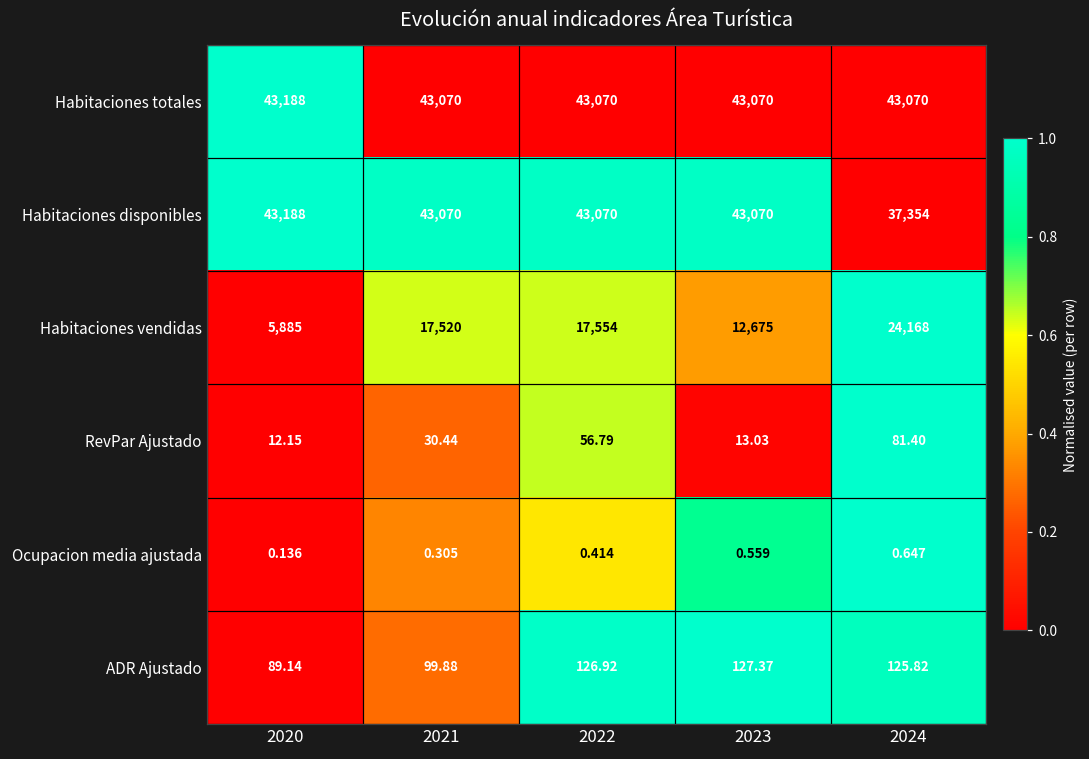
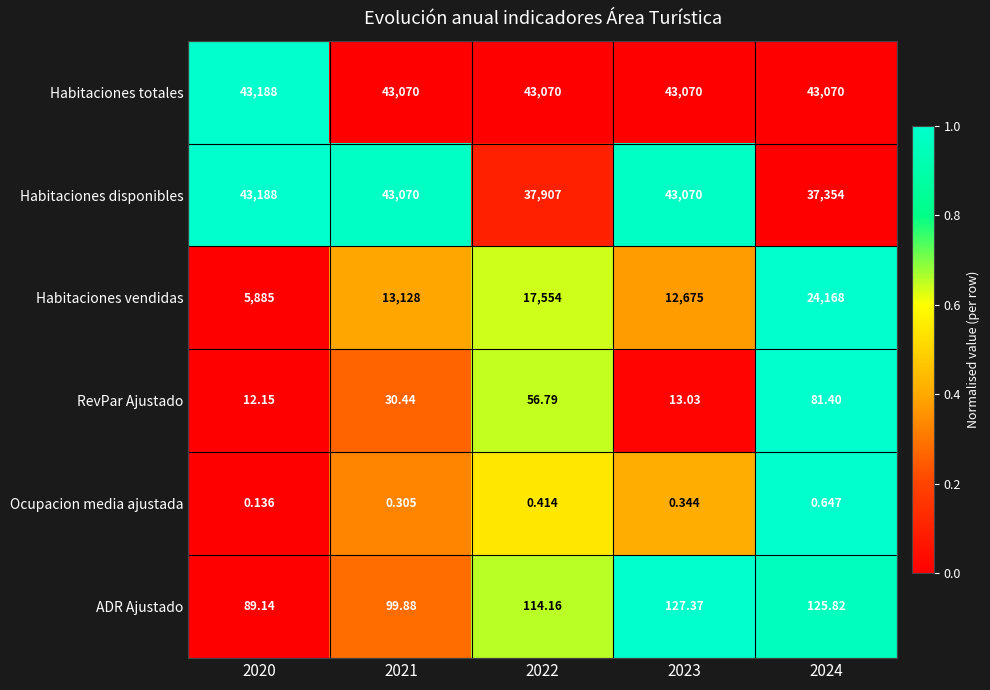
  {
    "Habitaciones totales": {
      "2020": "43,188",
      "2021": "43,070",
      "2022": "43,070",
      "2023": "43,070",
      "2024": "43,070"
    },
    "Habitaciones disponibles": {
      "2020": "43,188",
      "2021": "43,070",
-     "2022": "43,070",
+     "2022": "37,907",
      "2023": "43,070",
      "2024": "37,354"
    },
    "Habitaciones vendidas": {
      "2020": "5,885",
-     "2021": "17,520",
+     "2021": "13,128",
      "2022": "17,554",
      "2023": "12,675",
      "2024": "24,168"
    },
    "RevPar Ajustado": {
      "2020": "12.15",
      "2021": "30.44",
      "2022": "56.79",
      "2023": "13.03",
      "2024": "81.40"
    },
    "Ocupacion media ajustada": {
      "2020": "0.136",
      "2021": "0.305",
      "2022": "0.414",
-     "2023": "0.559",
+     "2023": "0.344",
      "2024": "0.647"
    },
    "ADR Ajustado": {
      "2020": "89.14",
      "2021": "99.88",
-     "2022": "126.92",
+     "2022": "114.16",
      "2023": "127.37",
      "2024": "125.82"
    }
  }
